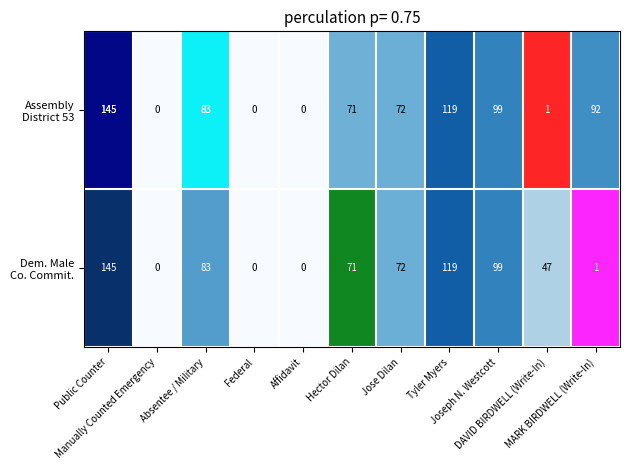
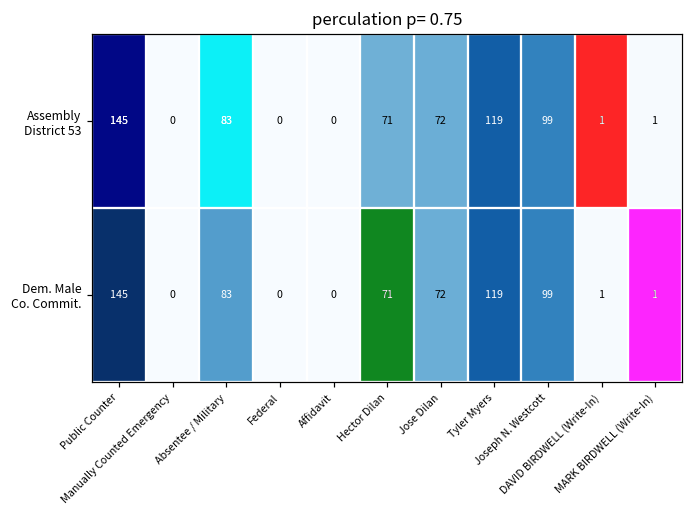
  {
    "Assembly District 53": {
      "Manually Counted Emergency": 0,
      "Federal": 0,
      "Affidavit": 0,
      "Hector Dilan": 71,
      "Jose Dilan": 72,
      "Tyler Myers": 119,
      "Joseph N. Westcott": 99,
-     "MARK BIRDWELL (Write-In)": 92
+     "MARK BIRDWELL (Write-In)": 1
    },
    "Dem. Male Co. Commit.": {
      "Public Counter": 145,
      "Manually Counted Emergency": 0,
      "Absentee / Military": 83,
      "Federal": 0,
      "Affidavit": 0,
      "Jose Dilan": 72,
      "Tyler Myers": 119,
      "Joseph N. Westcott": 99,
-     "DAVID BIRDWELL (Write-In)": 47
+     "DAVID BIRDWELL (Write-In)": 1
    }
  }
